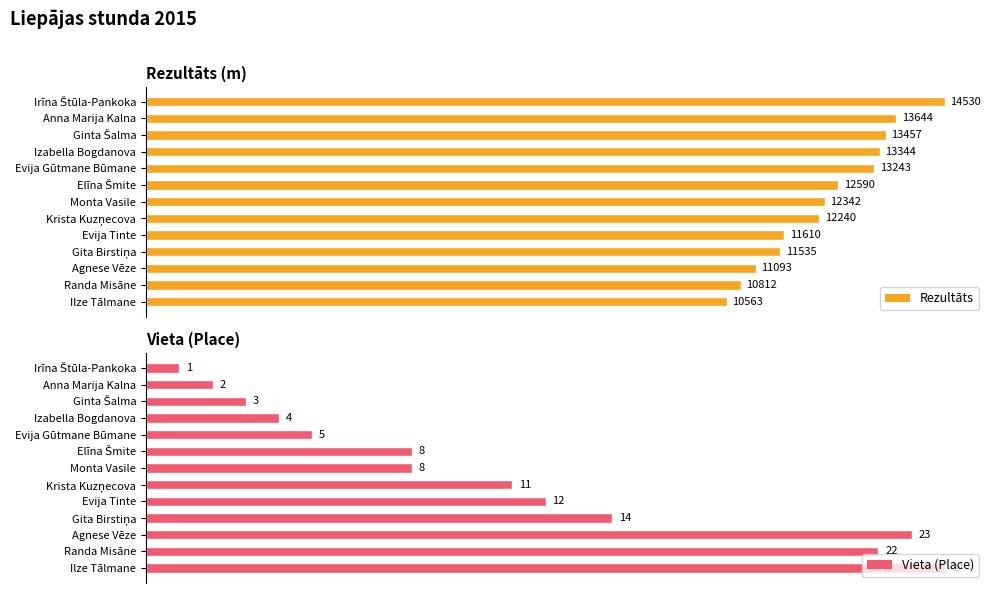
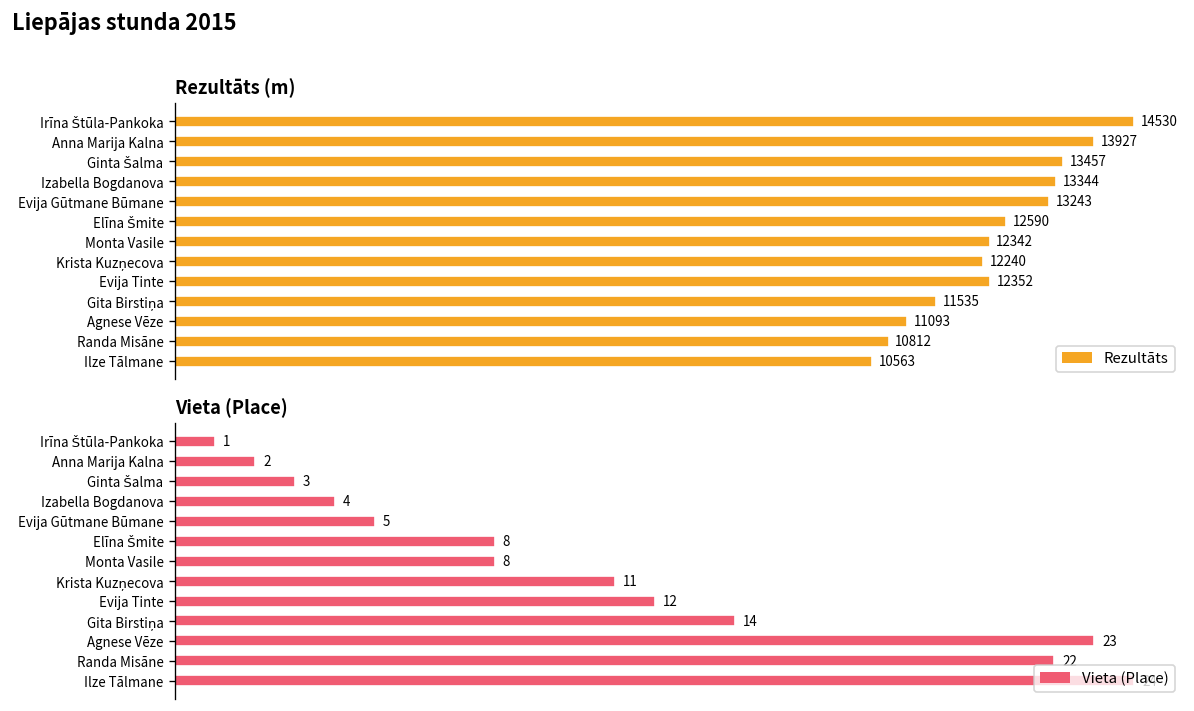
  {
    "Rezultāts (m)": {
      "Irīna Štūla-Pankoka": 14530,
-     "Anna Marija Kalna": 13644,
+     "Anna Marija Kalna": 13927,
      "Ginta Šalma": 13457,
      "Izabella Bogdanova": 13344,
      "Evija Gūtmane Būmane": 13243,
      "Elīna Šmite": 12590,
      "Monta Vasile": 12342,
      "Krista Kuzņecova": 12240,
-     "Evija Tinte": 11610,
+     "Evija Tinte": 12352,
      "Gita Birstiņa": 11535,
      "Agnese Vēze": 11093,
      "Randa Misāne": 10812,
      "Ilze Tālmane": 10563
    },
    "Vieta (Place)": {
      "Irīna Štūla-Pankoka": 1,
      "Anna Marija Kalna": 2,
      "Ginta Šalma": 3,
      "Izabella Bogdanova": 4,
      "Evija Gūtmane Būmane": 5,
      "Elīna Šmite": 8,
      "Monta Vasile": 8,
      "Krista Kuzņecova": 11,
      "Evija Tinte": 12,
      "Gita Birstiņa": 14,
      "Agnese Vēze": 23
    }
  }
